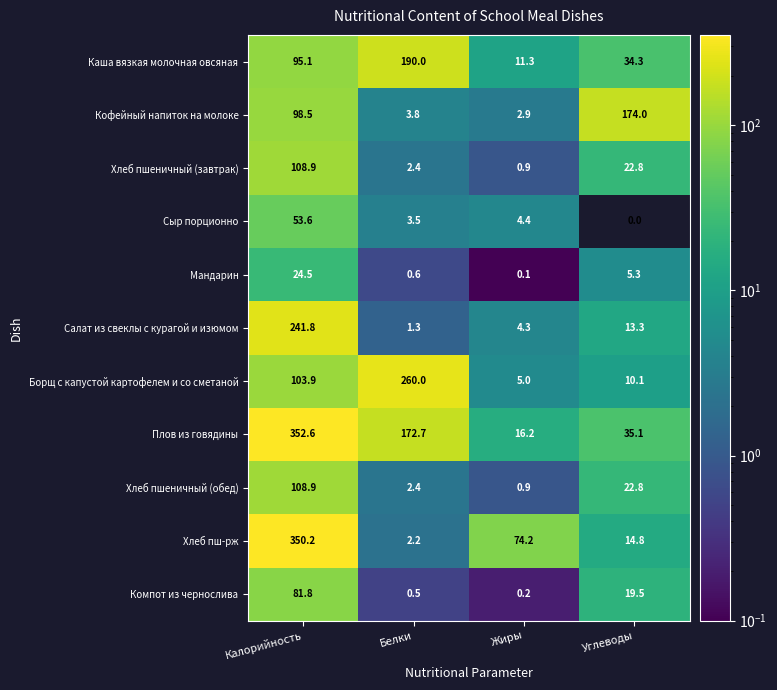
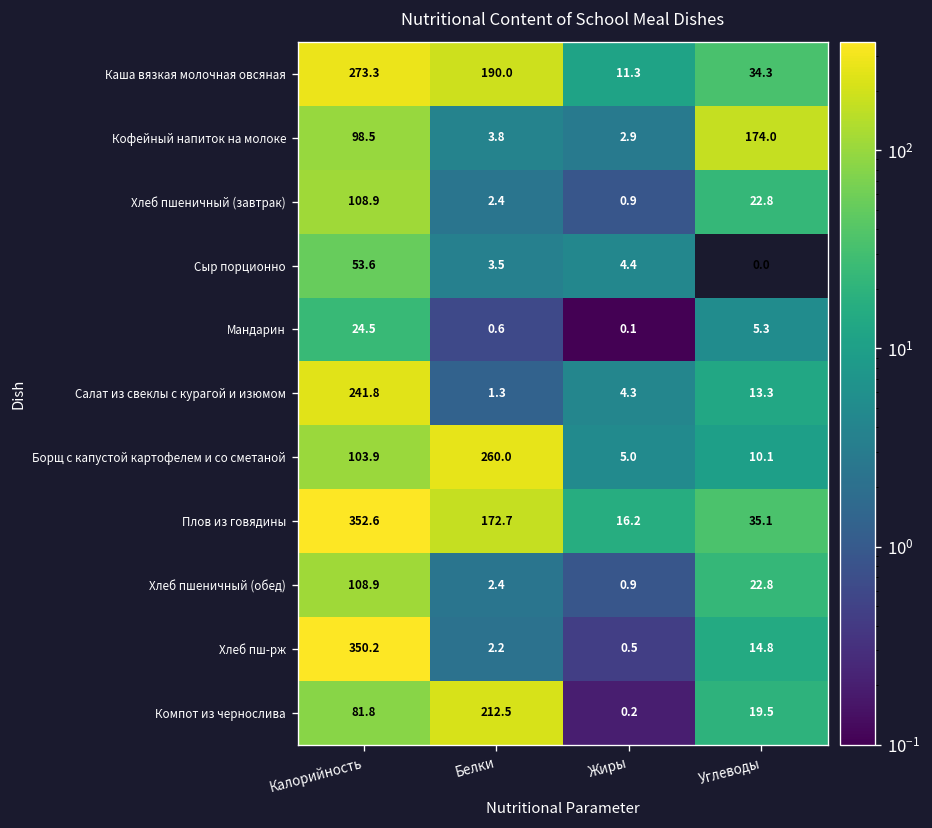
  {
    "Каша вязкая молочная овсяная": {
-     "Калорийность": 95.1,
+     "Калорийность": 273.3,
      "Белки": 190.0,
      "Жиры": 11.3,
      "Углеводы": 34.3
    },
    "Кофейный напиток на молоке": {
      "Калорийность": 98.5,
      "Белки": 3.8,
      "Жиры": 2.9,
      "Углеводы": 174.0
    },
    "Хлеб пшеничный (завтрак)": {
      "Калорийность": 108.9,
      "Белки": 2.4,
      "Жиры": 0.9,
      "Углеводы": 22.8
    },
    "Сыр порционно": {
      "Калорийность": 53.6,
      "Белки": 3.5,
      "Жиры": 4.4
    },
    "Мандарин": {
      "Калорийность": 24.5,
      "Белки": 0.6,
      "Жиры": 0.1,
      "Углеводы": 5.3
    },
    "Салат из свеклы с курагой и изюмом": {
      "Калорийность": 241.8,
      "Белки": 1.3,
      "Жиры": 4.3,
      "Углеводы": 13.3
    },
    "Борщ с капустой картофелем и со сметаной": {
      "Калорийность": 103.9,
      "Белки": 260.0,
      "Жиры": 5.0,
      "Углеводы": 10.1
    },
    "Плов из говядины": {
      "Калорийность": 352.6,
      "Белки": 172.7,
      "Жиры": 16.2,
      "Углеводы": 35.1
    },
    "Хлеб пшеничный (обед)": {
      "Калорийность": 108.9,
      "Белки": 2.4,
      "Жиры": 0.9,
      "Углеводы": 22.8
    },
    "Хлеб пш-рж": {
      "Калорийность": 350.2,
      "Белки": 2.2,
-     "Жиры": 74.2,
+     "Жиры": 0.5,
      "Углеводы": 14.8
    },
    "Компот из чернослива": {
      "Калорийность": 81.8,
-     "Белки": 0.5,
+     "Белки": 212.5,
      "Жиры": 0.2,
      "Углеводы": 19.5
    }
  }
